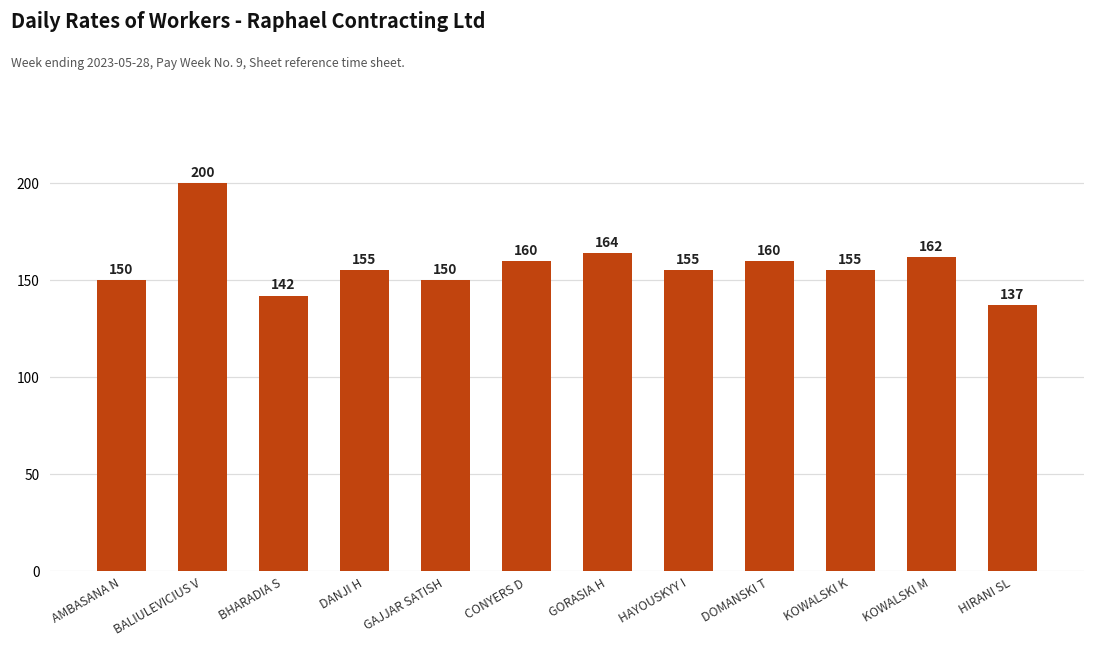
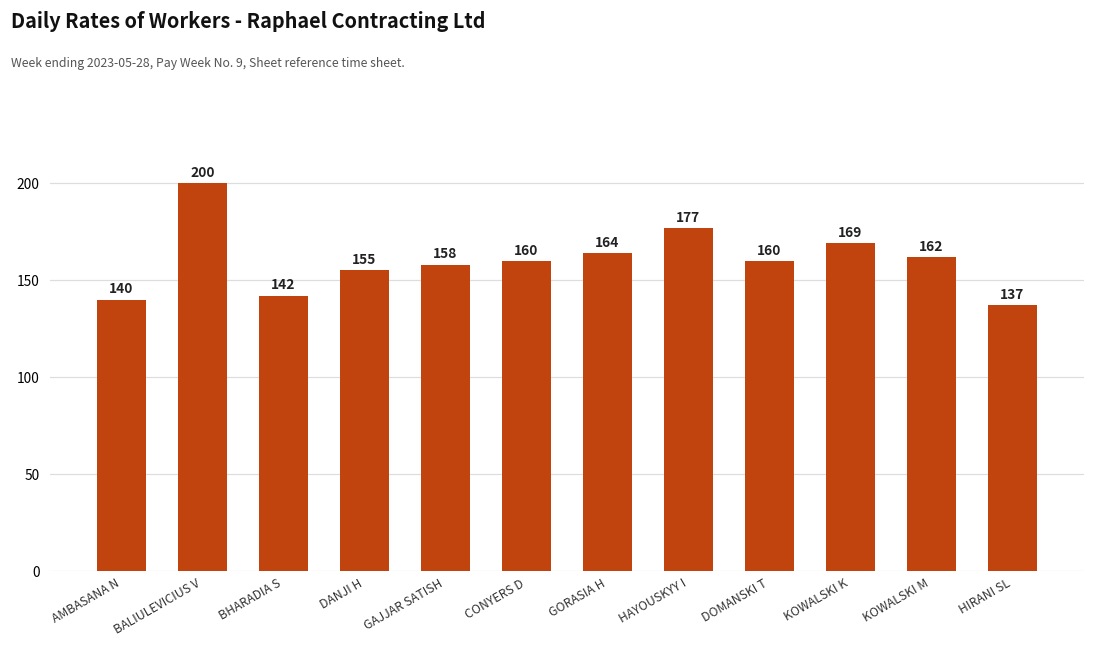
  {
-   "AMBASANA N": 150,
+   "AMBASANA N": 140,
    "BALIULEVICIUS V": 200,
    "BHARADIA S": 142,
    "DANJI H": 155,
-   "GAJJAR SATISH": 150,
+   "GAJJAR SATISH": 158,
    "CONYERS D": 160,
    "GORASIA H": 164,
-   "HAYOUSKYY I": 155,
+   "HAYOUSKYY I": 177,
    "DOMANSKI T": 160,
-   "KOWALSKI K": 155,
+   "KOWALSKI K": 169,
    "KOWALSKI M": 162,
    "HIRANI SL": 137
  }
